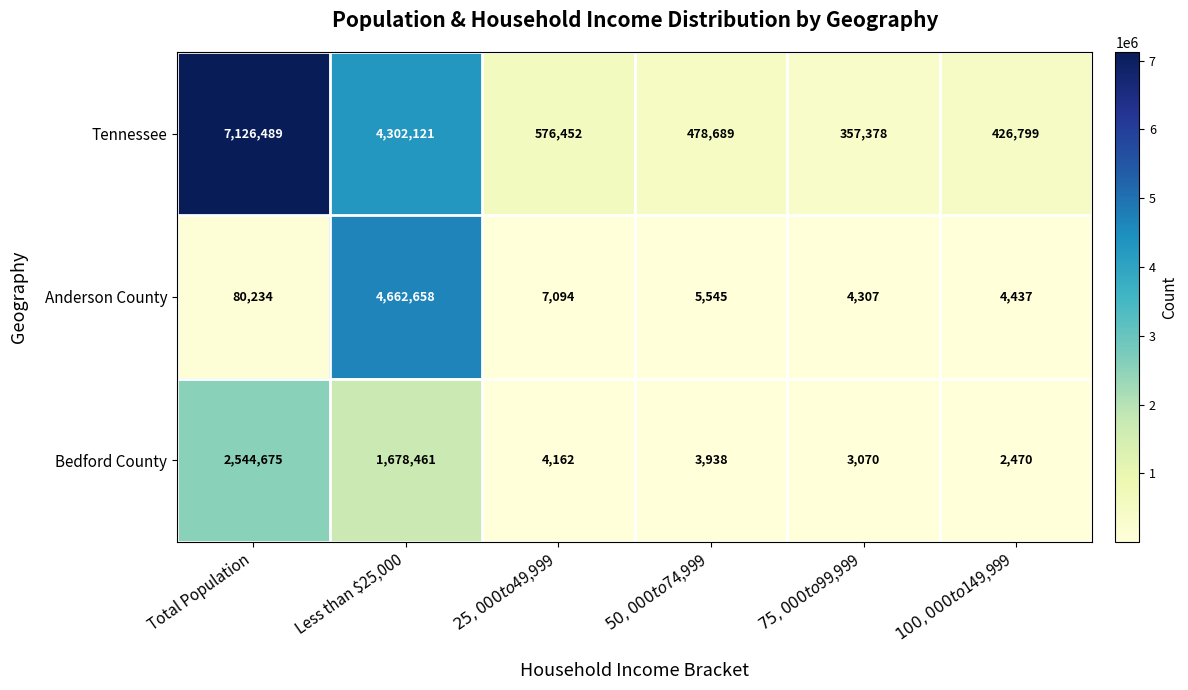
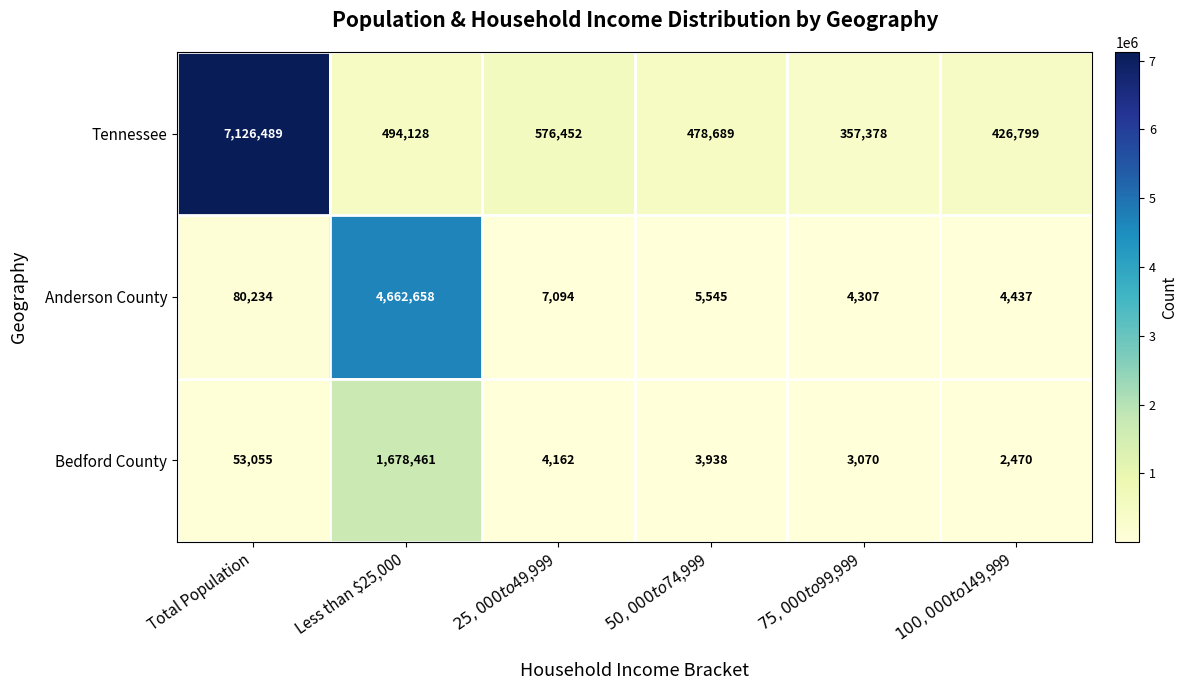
  {
    "Tennessee": {
      "Total Population": "7,126,489",
-     "Less than $25,000": "4,302,121"
+     "Less than $25,000": "494,128"
    },
    "Anderson County": {
      "Total Population": "80,234",
      "Less than $25,000": "4,662,658"
    },
    "Bedford County": {
-     "Total Population": "2,544,675",
+     "Total Population": "53,055",
      "Less than $25,000": "1,678,461"
    }
  }
